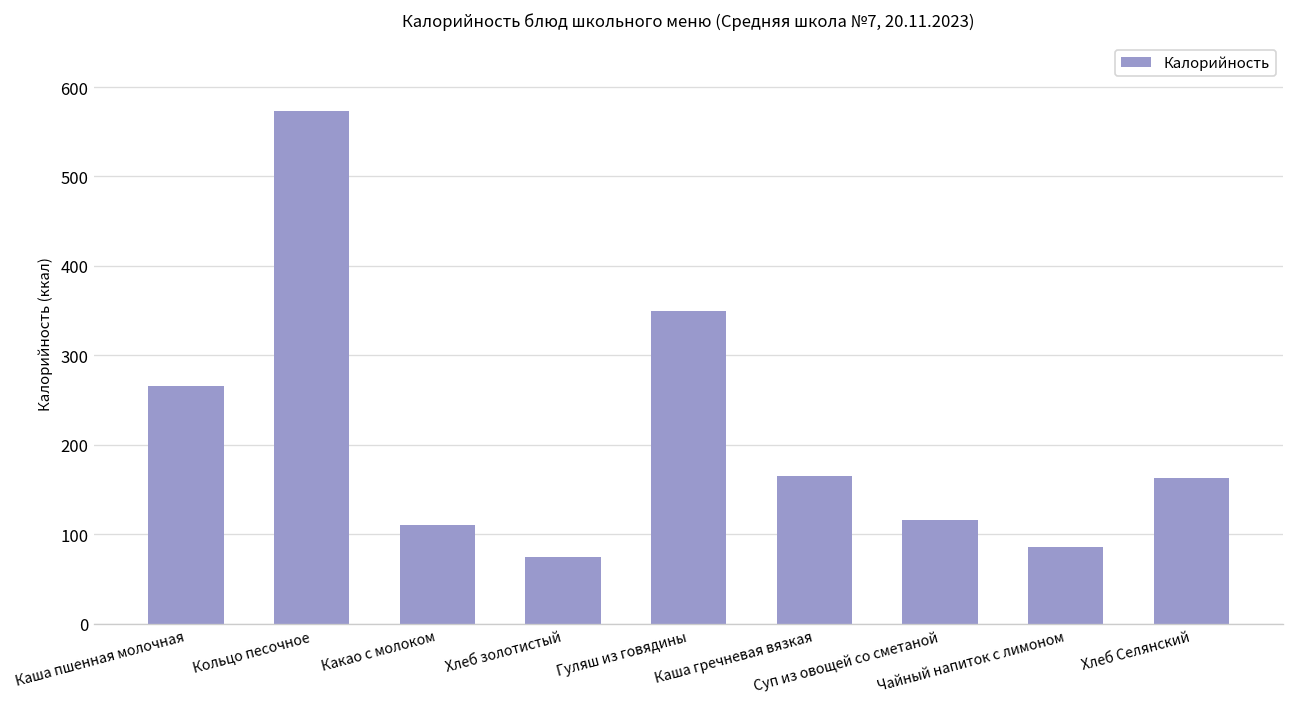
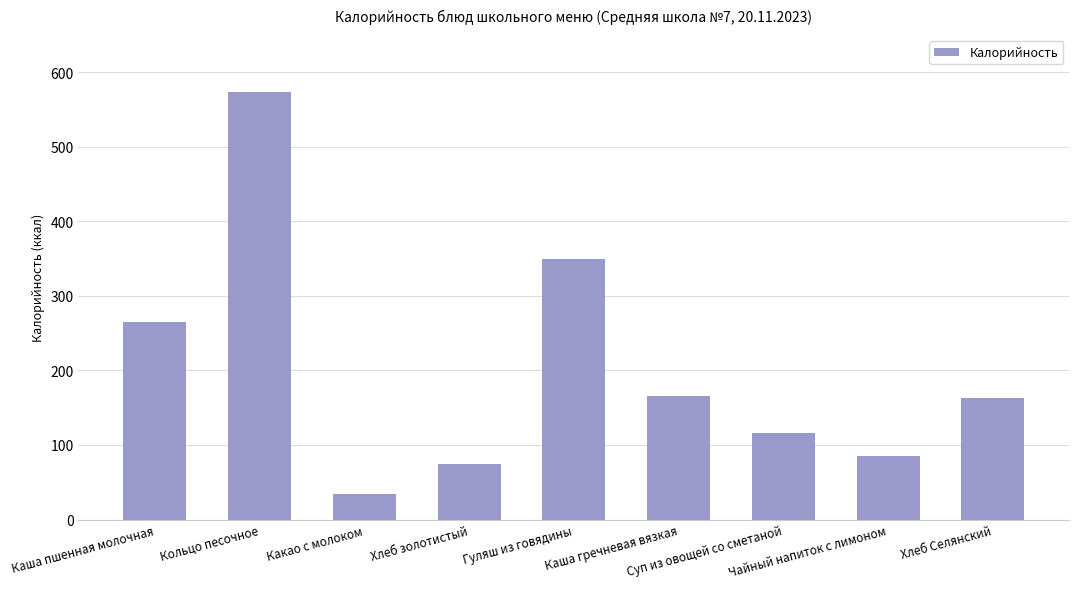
  {
    "Каша пшенная молочная": 270,
    "Кольцо песочное": 570,
-   "Какао с молоком": 110,
+   "Какао с молоком": 30,
    "Хлеб золотистый": 70,
    "Гуляш из говядины": 350,
    "Каша гречневая вязкая": 170,
    "Суп из овощей со сметаной": 120,
    "Чайный напиток с лимоном": 90,
    "Хлеб Селянский": 160
  }
